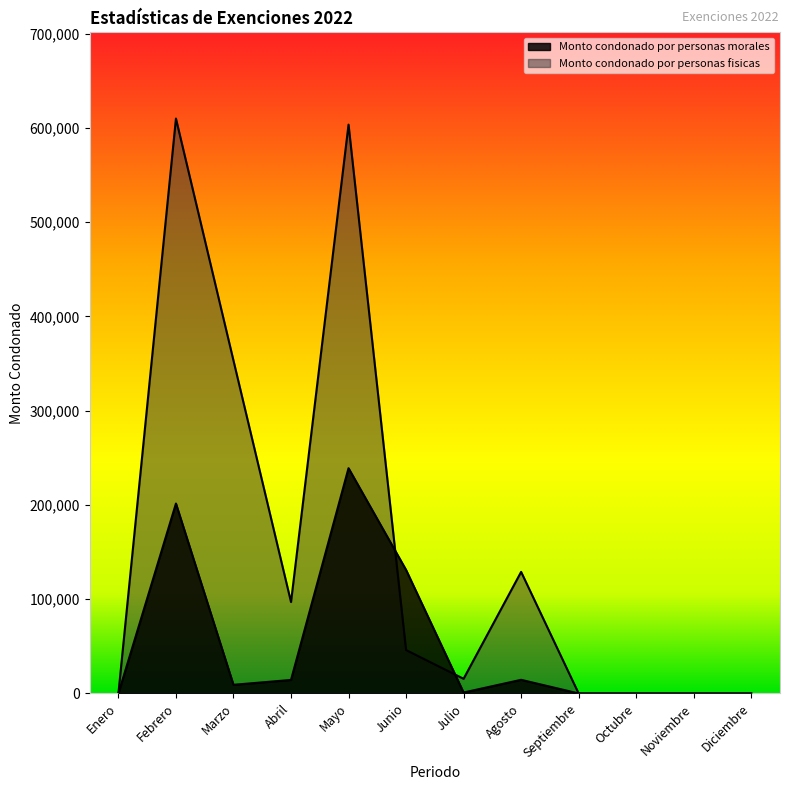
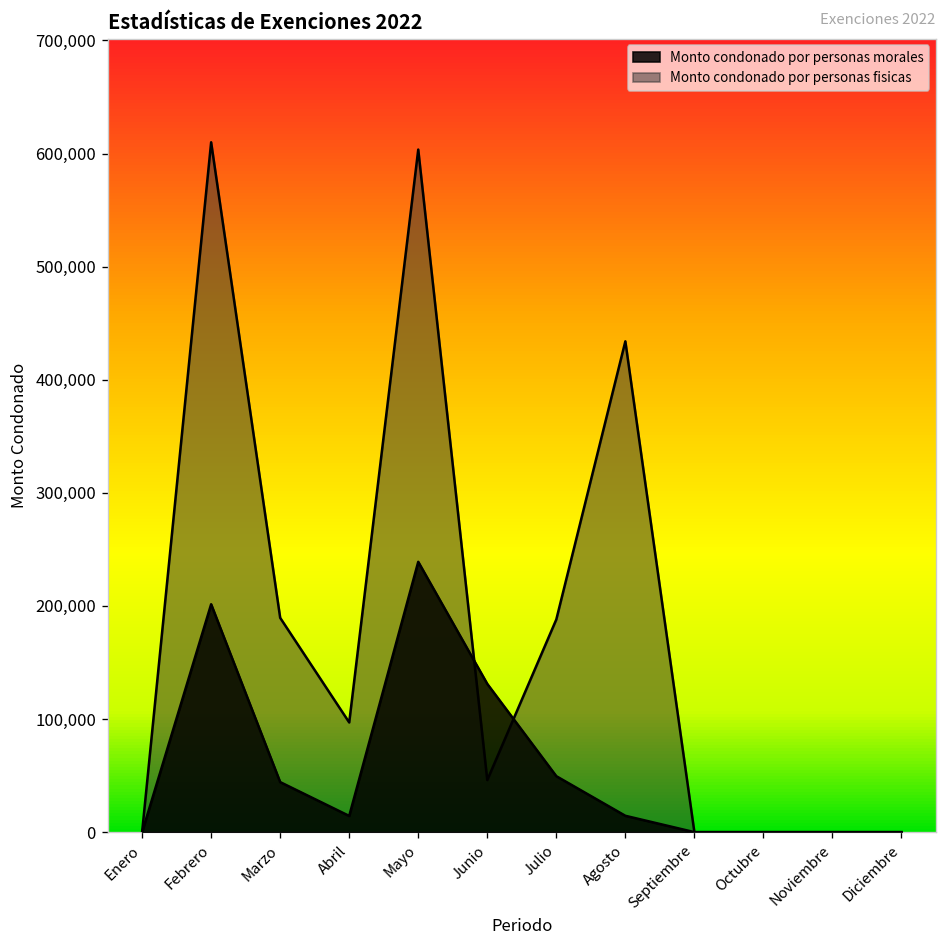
  {
    "Monto condonado por personas morales": {
      "Febrero": "200,000",
-     "Marzo": "10,000",
+     "Marzo": "40,000",
      "Abril": "10,000",
      "Mayo": "240,000",
      "Junio": "130,000",
-     "Julio": "0",
+     "Julio": "50,000",
      "Agosto": "10,000"
    },
    "Monto condonado por personas fisicas": {
      "Febrero": "610,000",
-     "Marzo": "350,000",
+     "Marzo": "190,000",
      "Abril": "100,000",
      "Mayo": "600,000",
      "Junio": "50,000",
-     "Julio": "20,000",
-     "Agosto": "130,000"
+     "Julio": "190,000",
+     "Agosto": "430,000"
    }
  }
